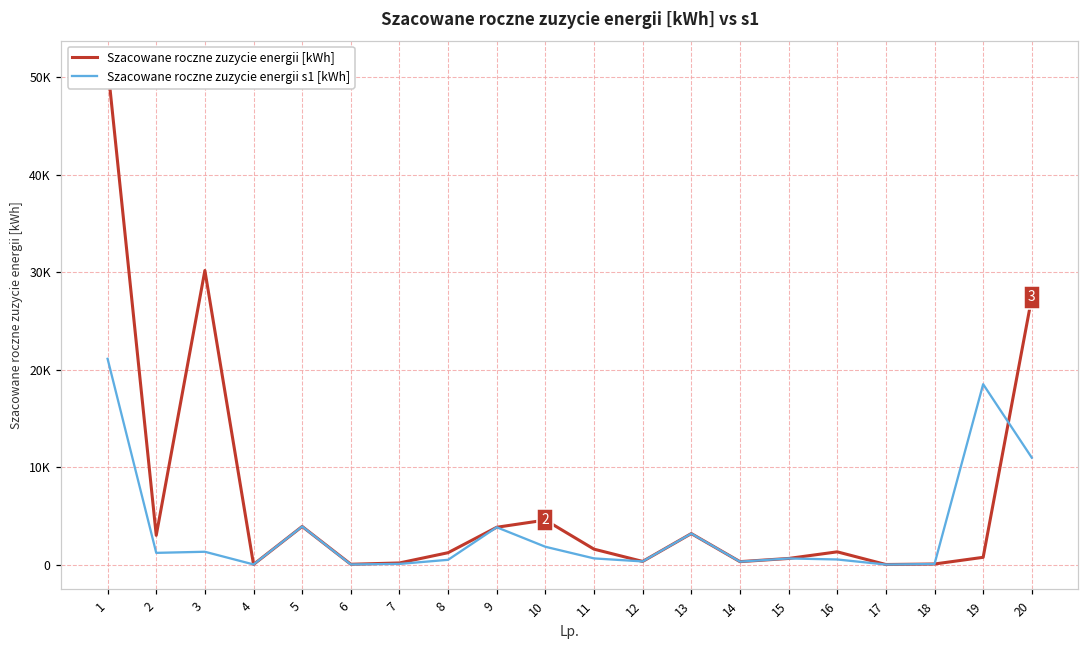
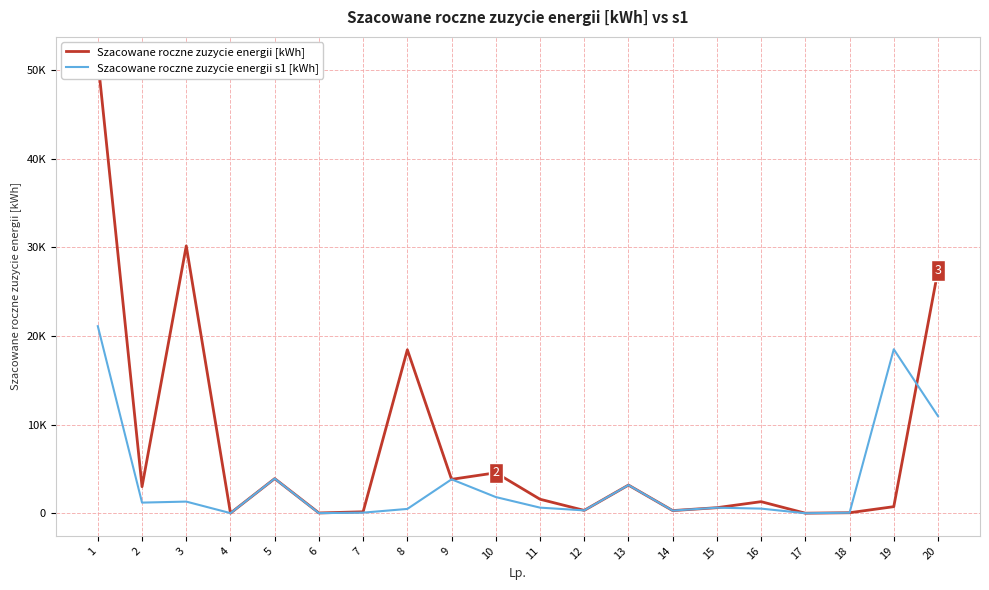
  {
    "Szacowane roczne zuzycie energii [kWh]": {
      "2": 3000,
      "3": 30000,
-     "8": 1000,
+     "8": 18000,
      "11": 2000,
      "16": 1000,
      "19": 1000
    },
    "Szacowane roczne zuzycie energii s1 [kWh]": {
      "1": 21000,
      "2": 1000,
      "3": 1000,
      "8": 0,
      "10": 2000,
      "11": 1000,
      "16": 1000,
      "19": 19000,
      "20": 11000
    }
  }
